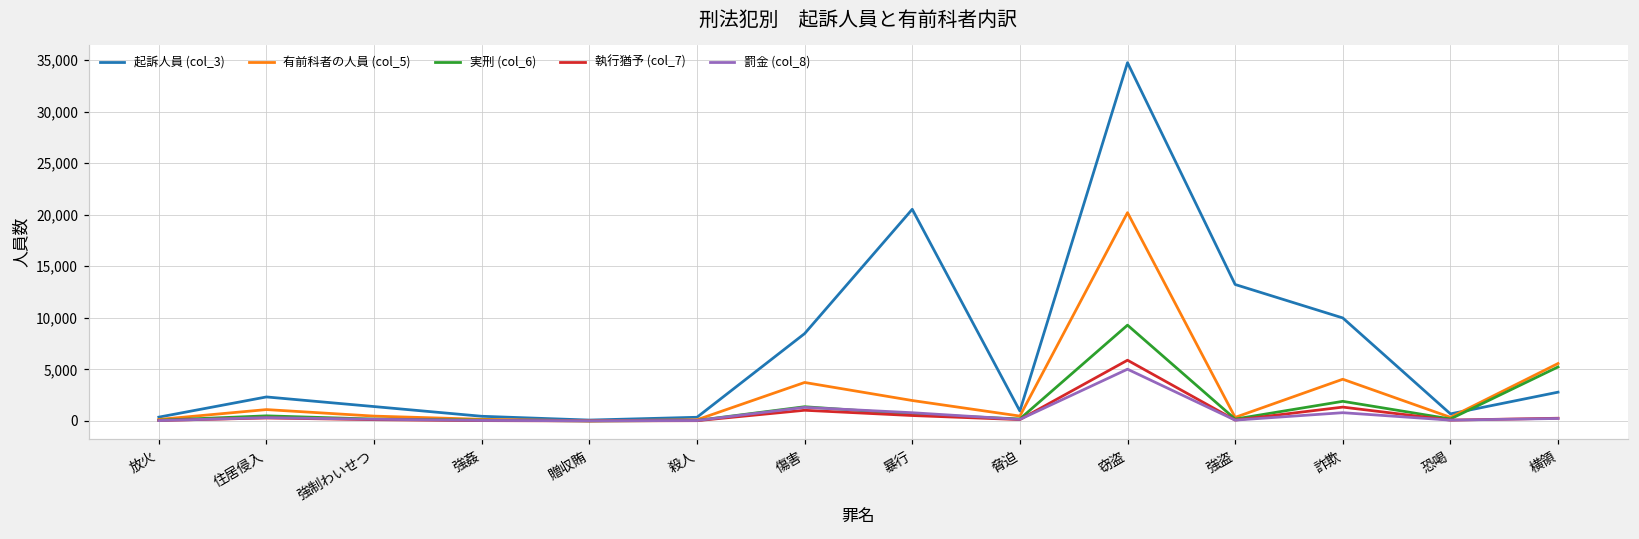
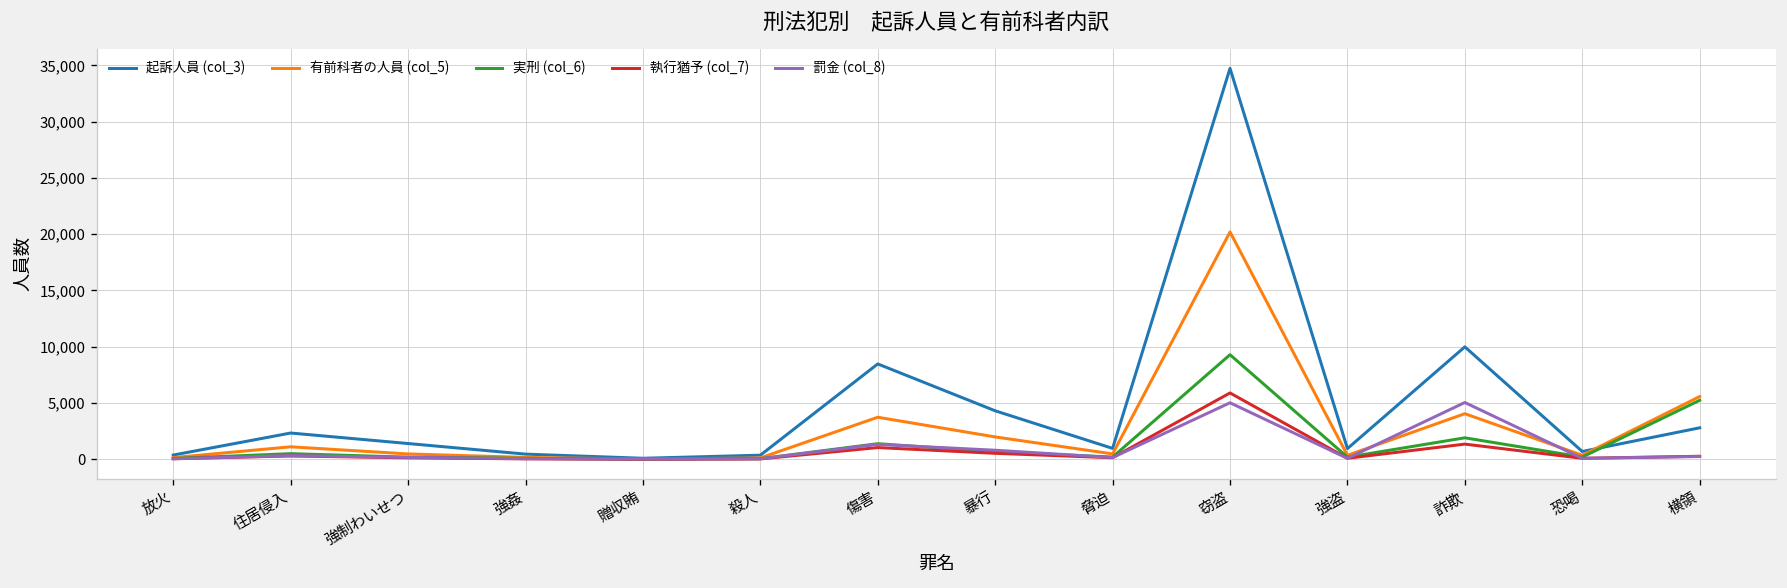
  {
    "起訴人員 (col_3)": {
      "住居侵入": "2,000",
      "強制わいせつ": "1,000",
      "強姦": "0",
      "傷害": "8,000",
-     "暴行": "21,000",
+     "暴行": "4,000",
      "脅迫": "1,000",
      "窃盗": "35,000",
-     "強盗": "13,000",
+     "強盗": "1,000",
      "詐欺": "10,000",
      "恐喝": "1,000",
      "横領": "3,000"
    },
    "有前科者の人員 (col_5)": {
      "住居侵入": "1,000",
      "強制わいせつ": "0",
      "傷害": "4,000",
      "暴行": "2,000",
      "脅迫": "0",
      "窃盗": "20,000",
      "詐欺": "4,000",
      "横領": "6,000"
    },
    "実刑 (col_6)": {
      "窃盗": "9,000",
      "詐欺": "2,000",
      "横領": "5,000"
    },
    "執行猶予 (col_7)": {
      "傷害": "1,000",
      "窃盗": "6,000",
      "詐欺": "1,000"
    },
    "罰金 (col_8)": {
      "窃盗": "5,000",
-     "詐欺": "1,000"
+     "詐欺": "5,000"
    }
  }
